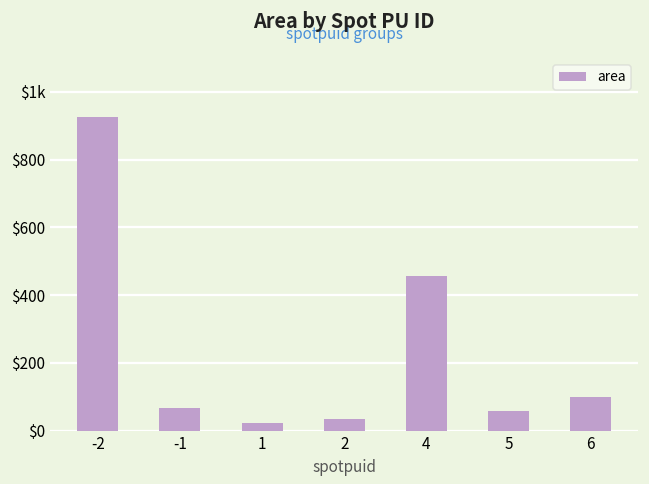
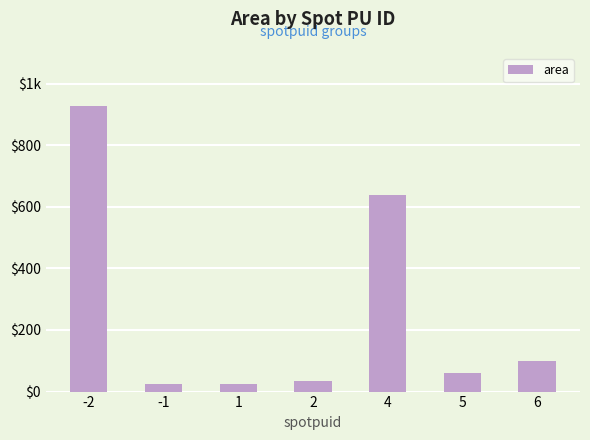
  {
    "-2": "$930",
-   "-1": "$70",
+   "-1": "$30",
    "1": "$20",
    "2": "$40",
-   "4": "$460",
+   "4": "$640",
    "5": "$60",
    "6": "$100"
  }
